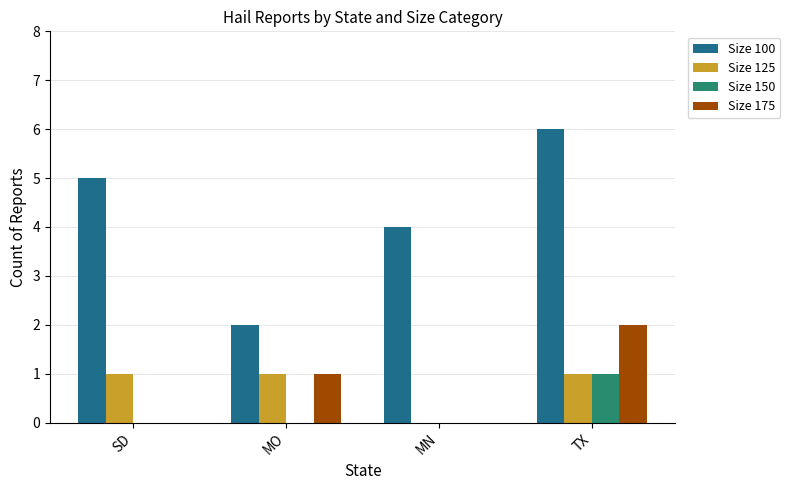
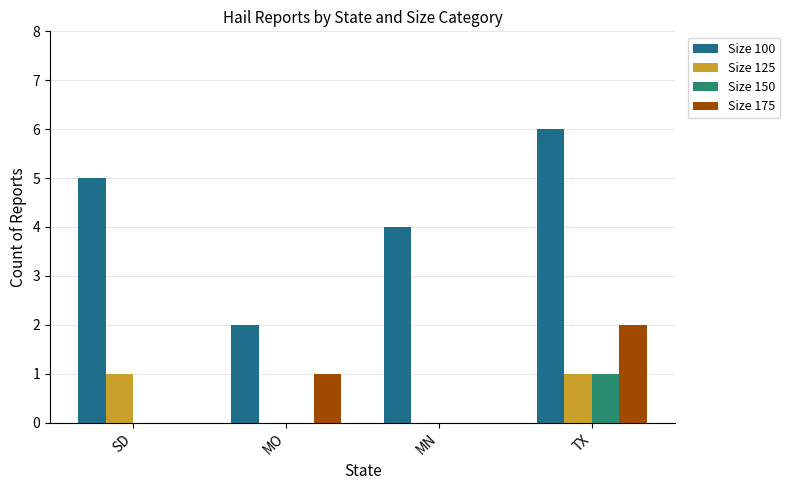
  {
    "Size 125": {
      "SD": 1,
-     "MO": 1,
+     "MO": 0,
      "MN": 0,
      "TX": 1
    },
    "Size 175": {
      "SD": 0,
      "MO": 1,
      "MN": 0,
      "TX": 2
    }
  }
